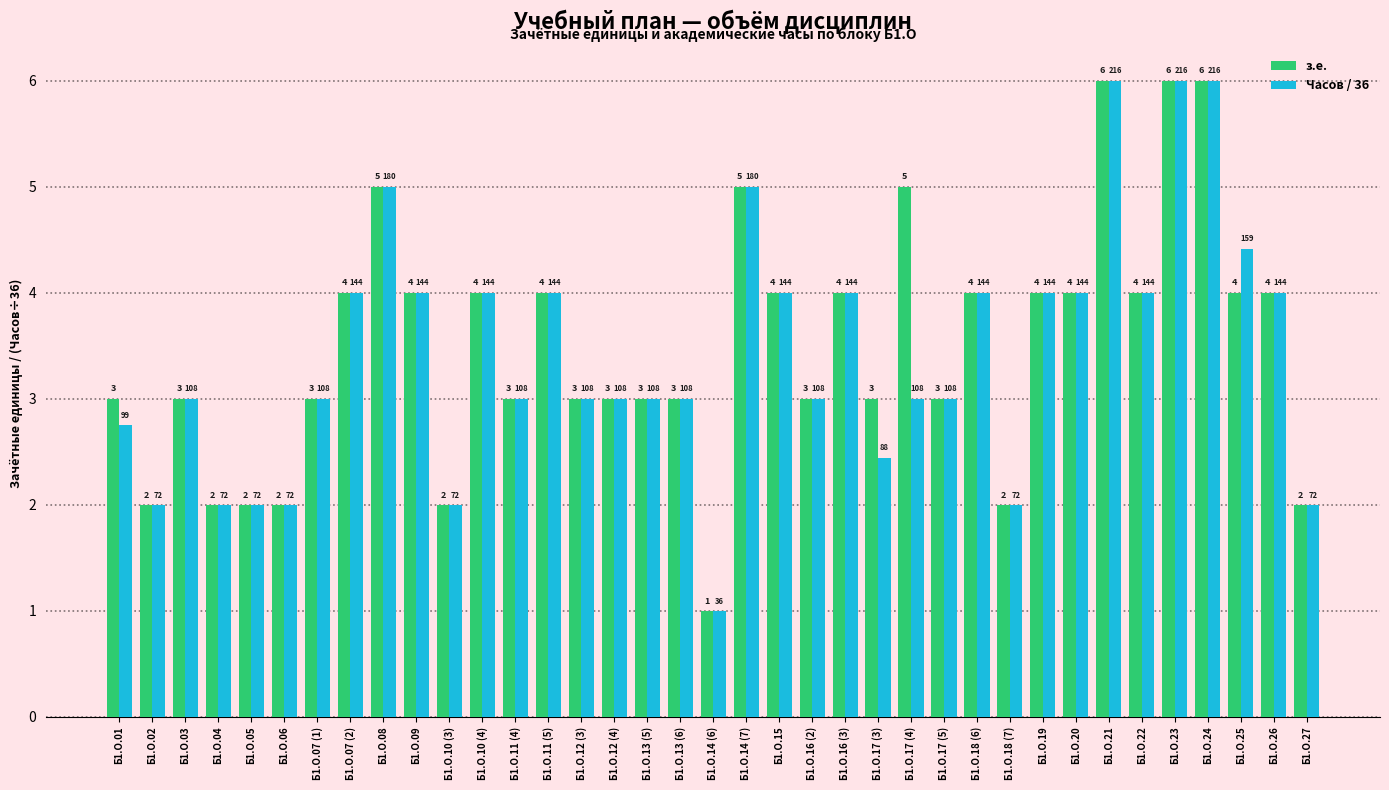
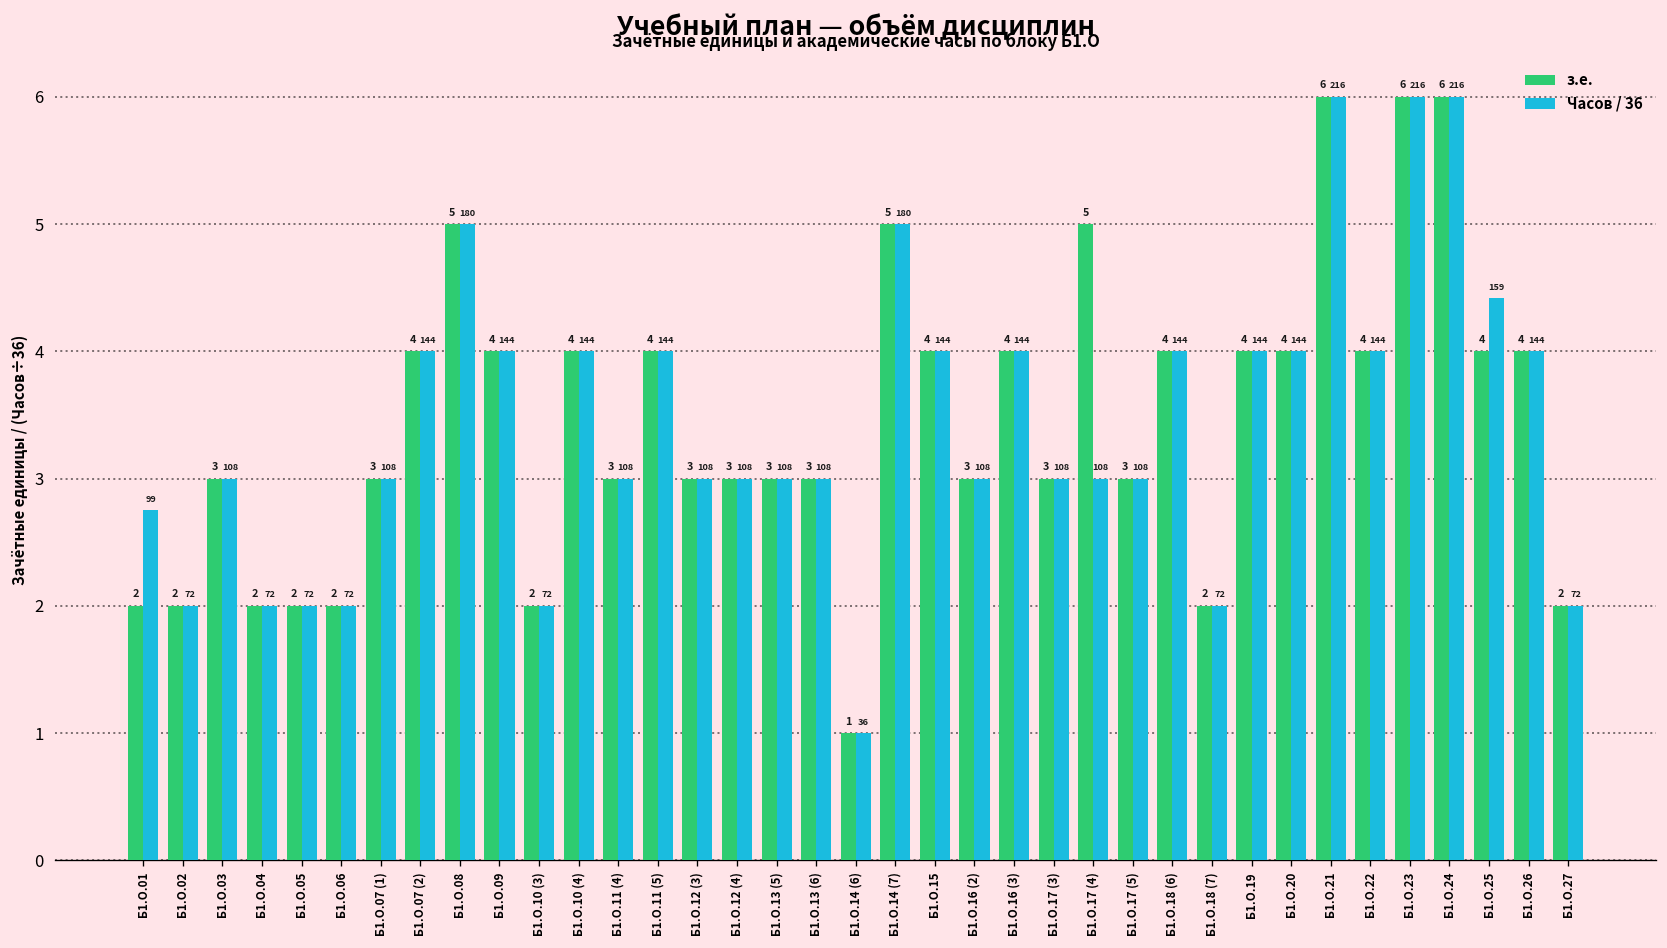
  {
    "з.е.": {
-     "Б1.О.01": 3,
+     "Б1.О.01": 2,
      "Б1.О.02": 2,
      "Б1.О.03": 3,
      "Б1.О.04": 2,
      "Б1.О.05": 2,
      "Б1.О.06": 2,
      "Б1.О.07 (1)": 3,
      "Б1.О.07 (2)": 4,
      "Б1.О.08": 5,
      "Б1.О.09": 4,
      "Б1.О.10 (3)": 2,
      "Б1.О.10 (4)": 4,
      "Б1.О.11 (4)": 3,
      "Б1.О.11 (5)": 4,
      "Б1.О.12 (3)": 3,
      "Б1.О.12 (4)": 3,
      "Б1.О.13 (5)": 3,
      "Б1.О.13 (6)": 3,
      "Б1.О.14 (6)": 1,
      "Б1.О.14 (7)": 5,
      "Б1.О.15": 4,
      "Б1.О.16 (2)": 3,
      "Б1.О.16 (3)": 4,
      "Б1.О.17 (3)": 3,
      "Б1.О.17 (4)": 5,
      "Б1.О.17 (5)": 3,
      "Б1.О.18 (6)": 4,
      "Б1.О.18 (7)": 2,
      "Б1.О.19": 4,
      "Б1.О.20": 4,
      "Б1.О.21": 6,
      "Б1.О.22": 4,
      "Б1.О.23": 6,
      "Б1.О.24": 6,
      "Б1.О.25": 4,
      "Б1.О.26": 4,
      "Б1.О.27": 2
    },
    "Часов / 36": {
-     "Б1.О.17 (3)": 88
+     "Б1.О.17 (3)": 108
    }
  }
